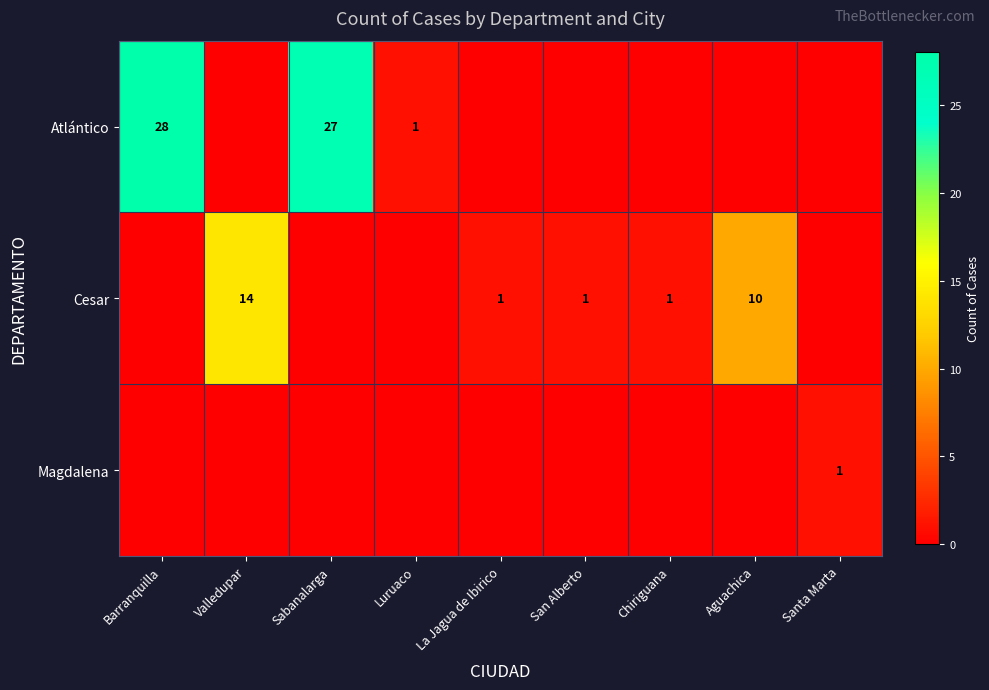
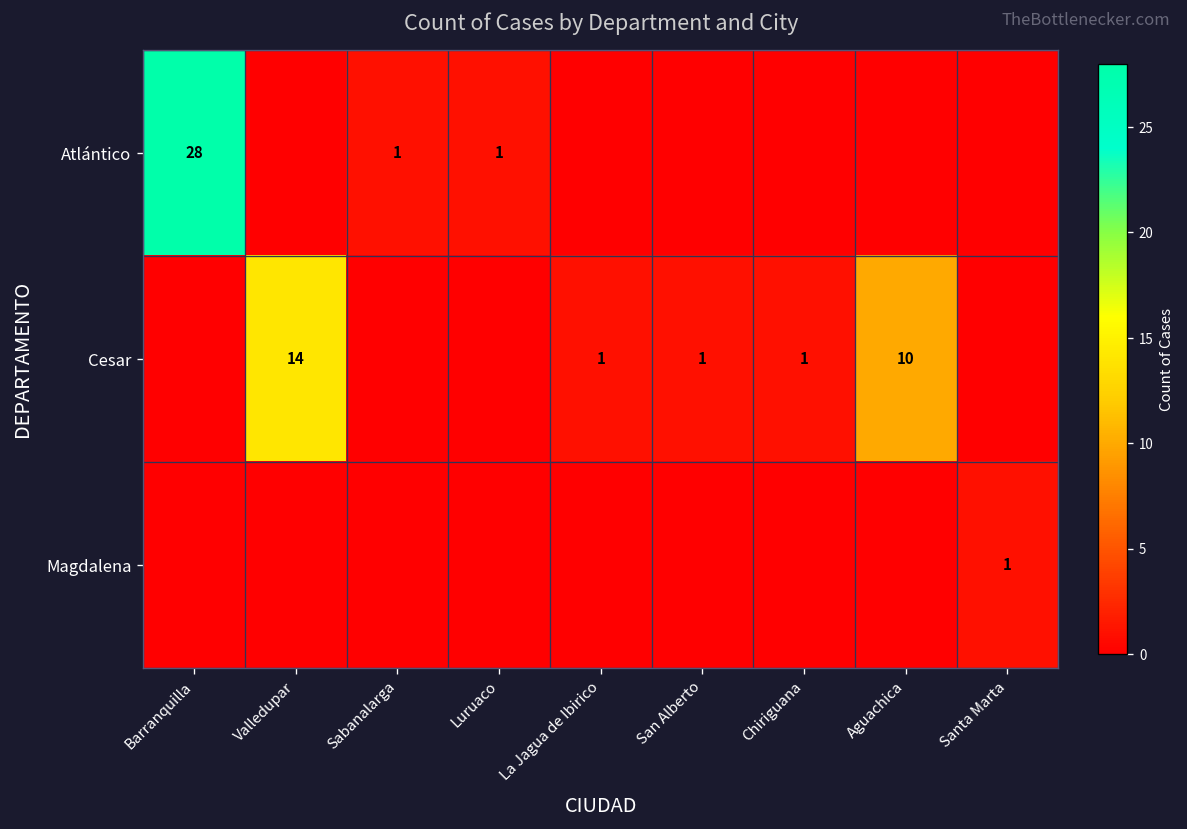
  {
    "Atlántico": {
      "Barranquilla": 28,
-     "Sabanalarga": 27,
+     "Sabanalarga": 1,
      "Luruaco": 1
    },
    "Cesar": {
      "Valledupar": 14,
      "La Jagua de Ibirico": 1,
      "San Alberto": 1,
      "Chiriguana": 1,
      "Aguachica": 10
    },
    "Magdalena": {
      "Santa Marta": 1
    }
  }
